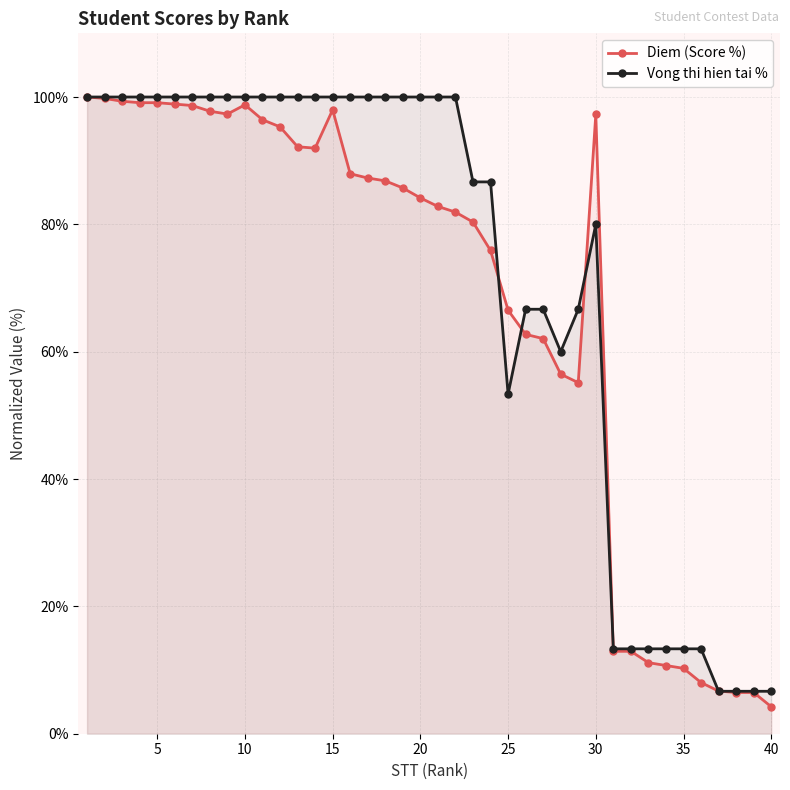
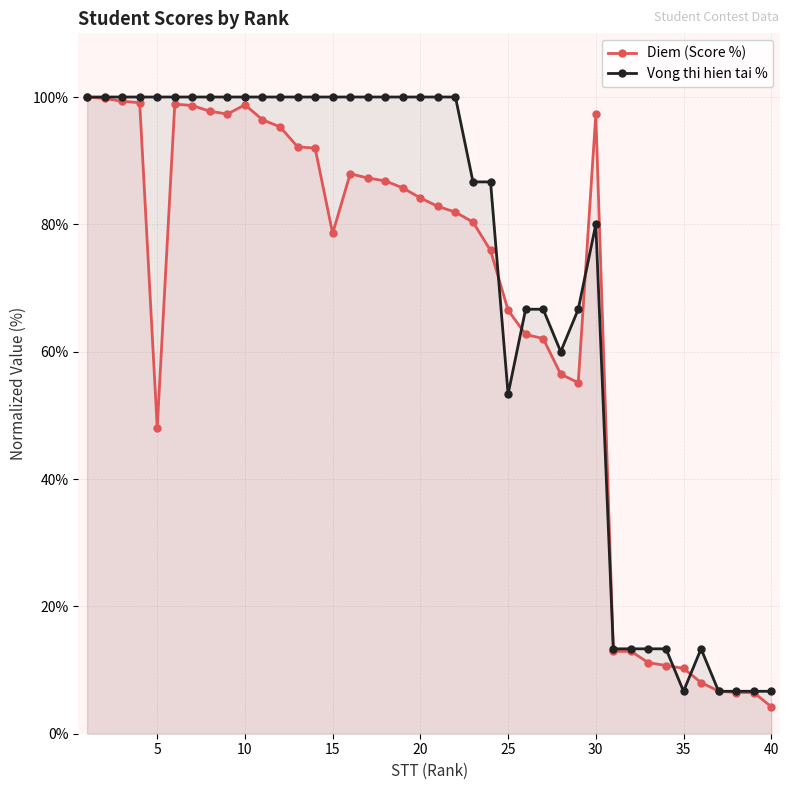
  {
    "Diem (Score %)": {
-     "5": "99%",
+     "5": "48%",
      "10": "99%",
-     "15": "98%",
+     "15": "79%",
      "20": "84%",
      "25": "67%",
      "30": "97%",
      "35": "10%",
      "40": "4%"
    },
    "Vong thi hien tai %": {
      "5": "100%",
      "10": "100%",
      "15": "100%",
      "20": "100%",
      "25": "53%",
      "30": "80%",
-     "35": "13%",
+     "35": "7%",
      "40": "7%"
    }
  }
